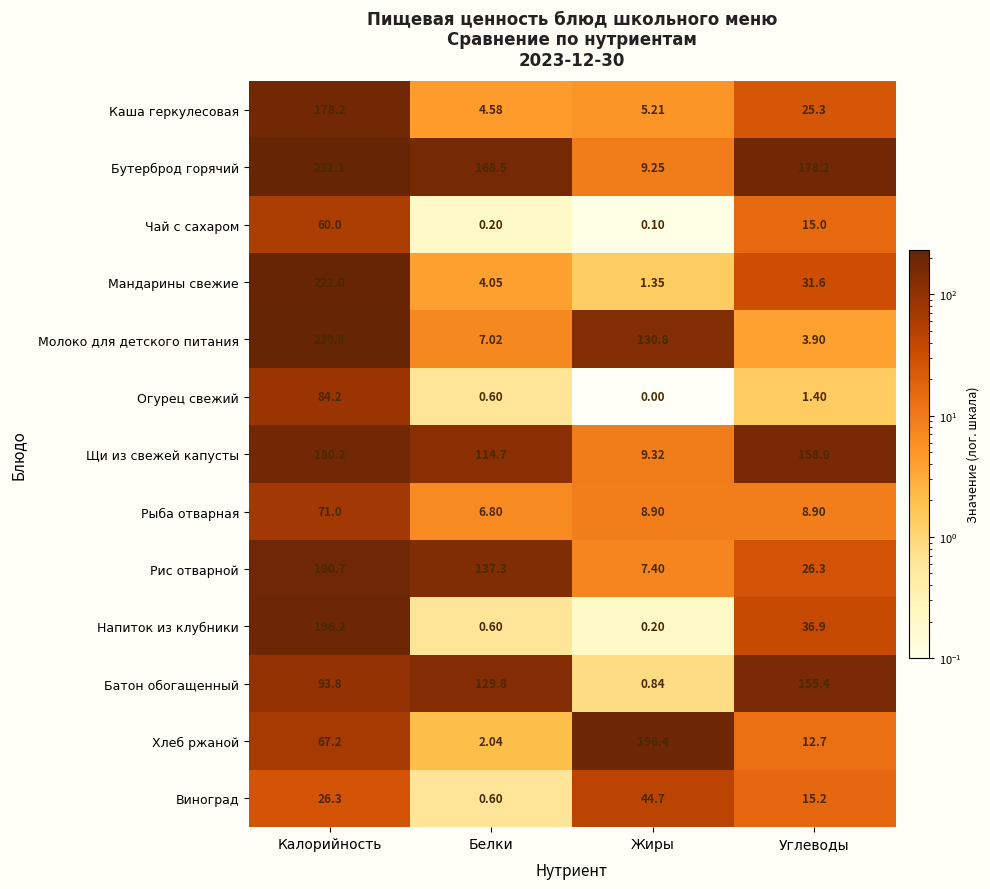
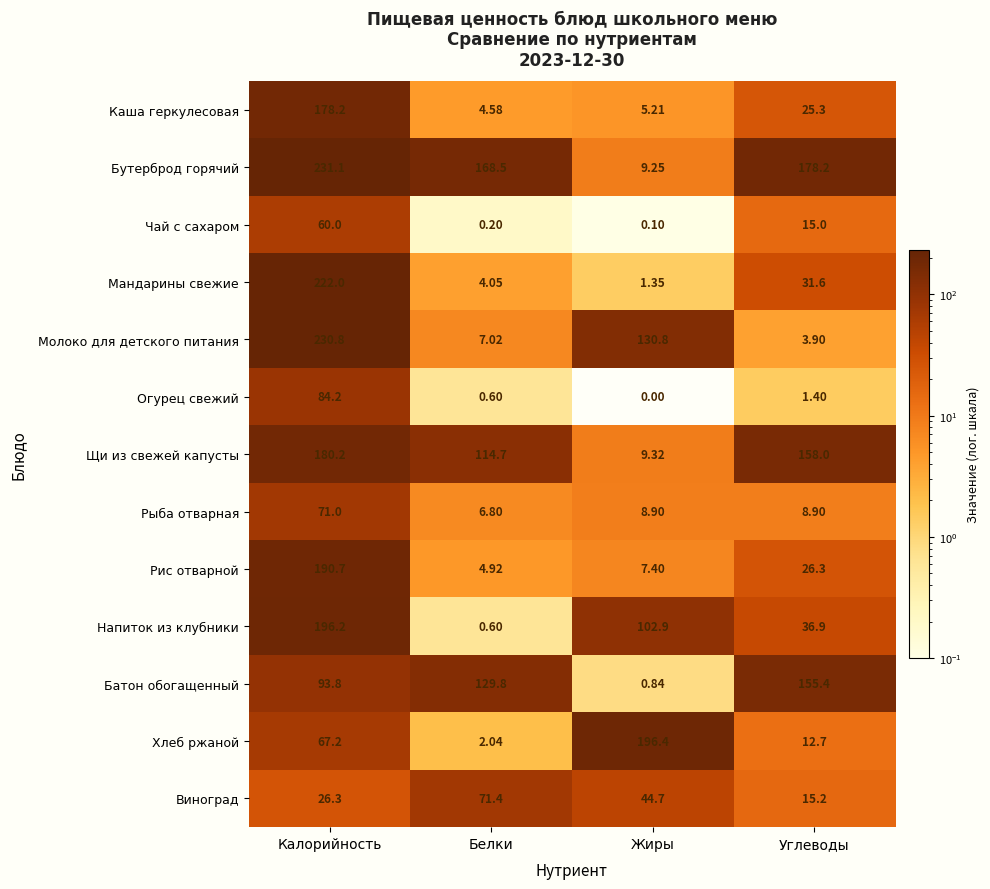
  {
    "Каша геркулесовая": {
      "Белки": 4.58,
      "Жиры": 5.21,
      "Углеводы": 25.3
    },
    "Бутерброд горячий": {
      "Жиры": 9.25
    },
    "Чай с сахаром": {
      "Калорийность": 60.0,
      "Белки": 0.20,
      "Жиры": 0.10,
      "Углеводы": 15.0
    },
    "Мандарины свежие": {
      "Белки": 4.05,
      "Жиры": 1.35,
      "Углеводы": 31.6
    },
    "Молоко для детского питания": {
      "Белки": 7.02,
      "Жиры": 130.8,
      "Углеводы": 3.90
    },
    "Огурец свежий": {
      "Калорийность": 84.2,
      "Белки": 0.60,
      "Жиры": 0.00,
      "Углеводы": 1.40
    },
    "Щи из свежей капусты": {
      "Белки": 114.7,
      "Жиры": 9.32
    },
    "Рыба отварная": {
      "Калорийность": 71.0,
      "Белки": 6.80,
      "Жиры": 8.90,
      "Углеводы": 8.90
    },
    "Рис отварной": {
-     "Белки": 137.3,
+     "Белки": 4.92,
      "Жиры": 7.40,
      "Углеводы": 26.3
    },
    "Напиток из клубники": {
      "Белки": 0.60,
-     "Жиры": 0.20,
+     "Жиры": 102.9,
      "Углеводы": 36.9
    },
    "Батон обогащенный": {
      "Калорийность": 93.8,
      "Белки": 129.8,
      "Жиры": 0.84,
      "Углеводы": 155.4
    },
    "Хлеб ржаной": {
      "Калорийность": 67.2,
      "Белки": 2.04,
      "Углеводы": 12.7
    },
    "Виноград": {
      "Калорийность": 26.3,
-     "Белки": 0.60,
+     "Белки": 71.4,
      "Жиры": 44.7,
      "Углеводы": 15.2
    }
  }
